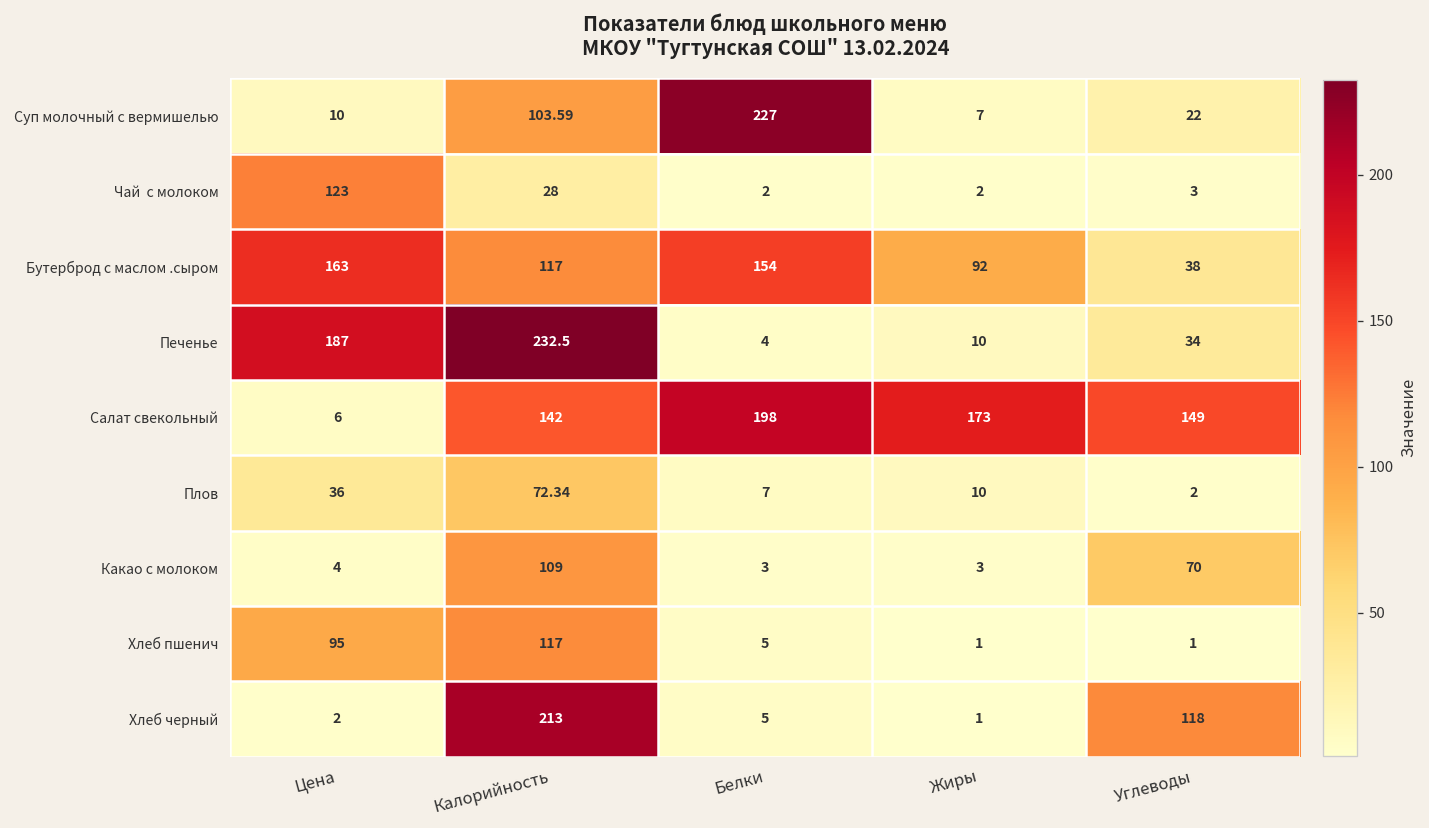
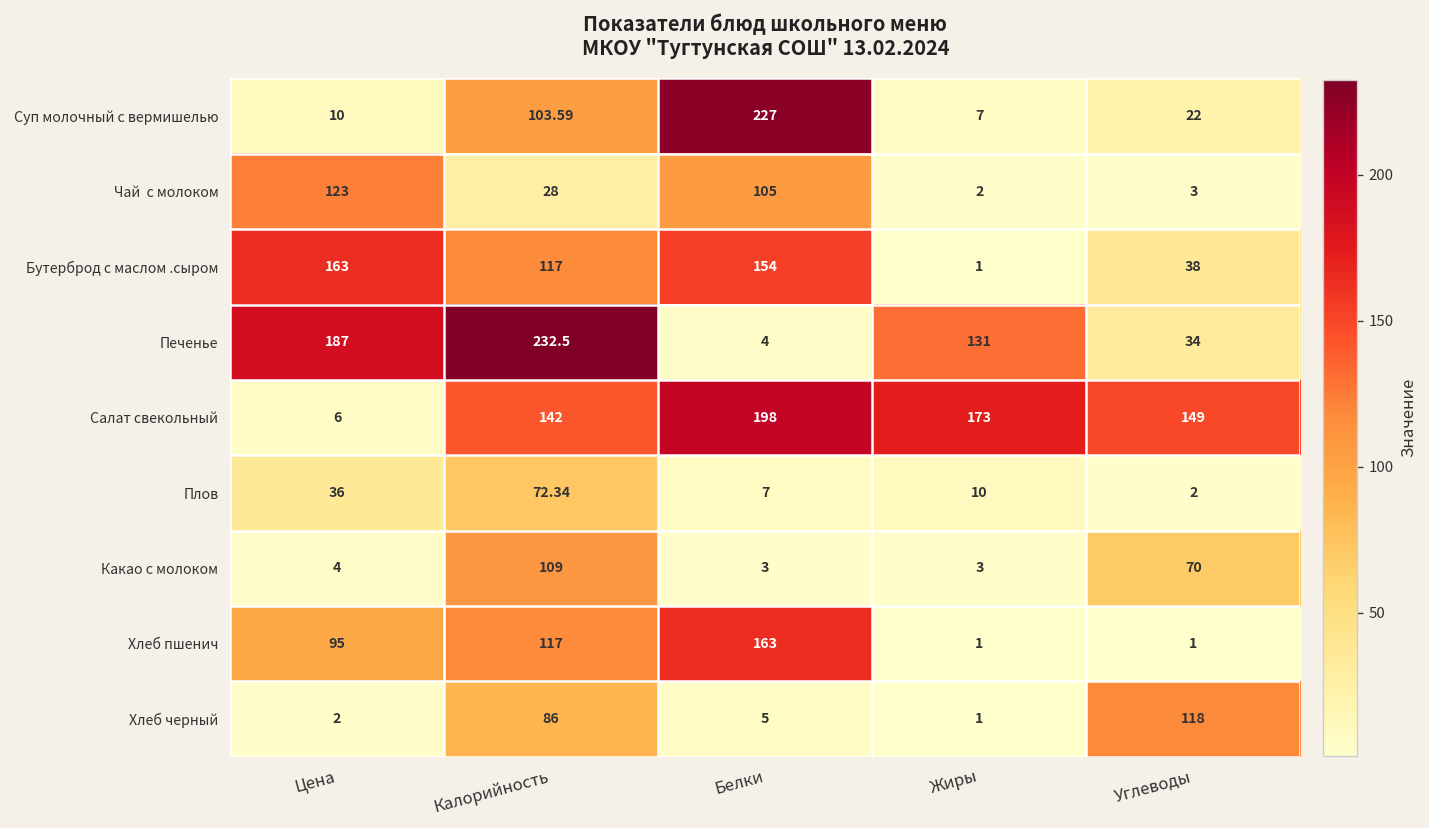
  {
    "Суп молочный с вермишелью": {
      "Цена": 10,
      "Калорийность": 103.59,
      "Белки": 227,
      "Жиры": 7,
      "Углеводы": 22
    },
    "Чай с молоком": {
      "Цена": 123,
      "Калорийность": 28,
-     "Белки": 2,
+     "Белки": 105,
      "Жиры": 2,
      "Углеводы": 3
    },
    "Бутерброд с маслом .сыром": {
      "Цена": 163,
      "Калорийность": 117,
      "Белки": 154,
-     "Жиры": 92,
+     "Жиры": 1,
      "Углеводы": 38
    },
    "Печенье": {
      "Цена": 187,
      "Калорийность": 232.5,
      "Белки": 4,
-     "Жиры": 10,
+     "Жиры": 131,
      "Углеводы": 34
    },
    "Салат свекольный": {
      "Цена": 6,
      "Калорийность": 142,
      "Белки": 198,
      "Жиры": 173,
      "Углеводы": 149
    },
    "Плов": {
      "Цена": 36,
      "Калорийность": 72.34,
      "Белки": 7,
      "Жиры": 10,
      "Углеводы": 2
    },
    "Какао с молоком": {
      "Цена": 4,
      "Калорийность": 109,
      "Белки": 3,
      "Жиры": 3,
      "Углеводы": 70
    },
    "Хлеб пшенич": {
      "Цена": 95,
      "Калорийность": 117,
-     "Белки": 5,
+     "Белки": 163,
      "Жиры": 1,
      "Углеводы": 1
    },
    "Хлеб черный": {
      "Цена": 2,
-     "Калорийность": 213,
+     "Калорийность": 86,
      "Белки": 5,
      "Жиры": 1,
      "Углеводы": 118
    }
  }
